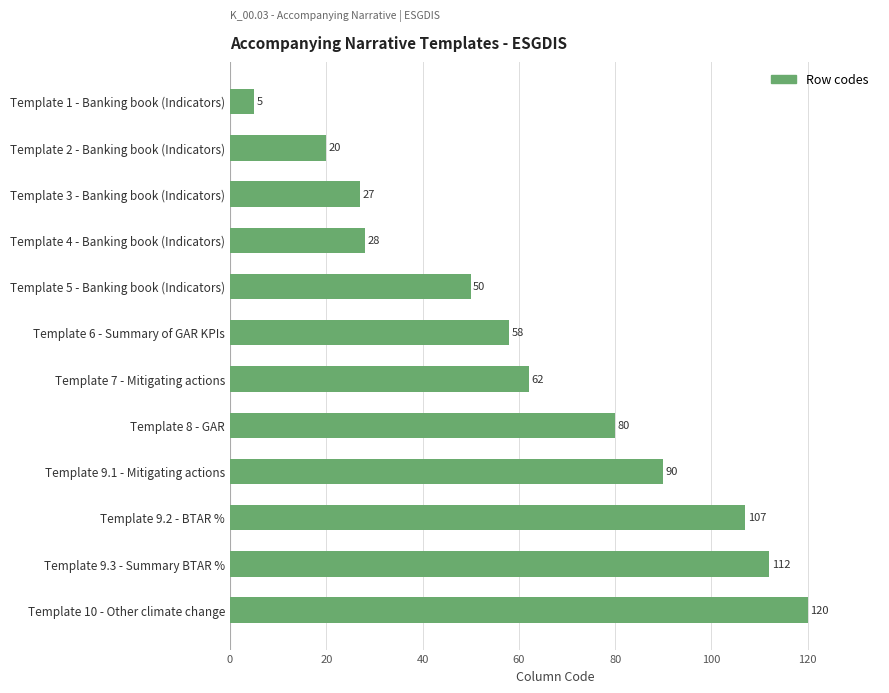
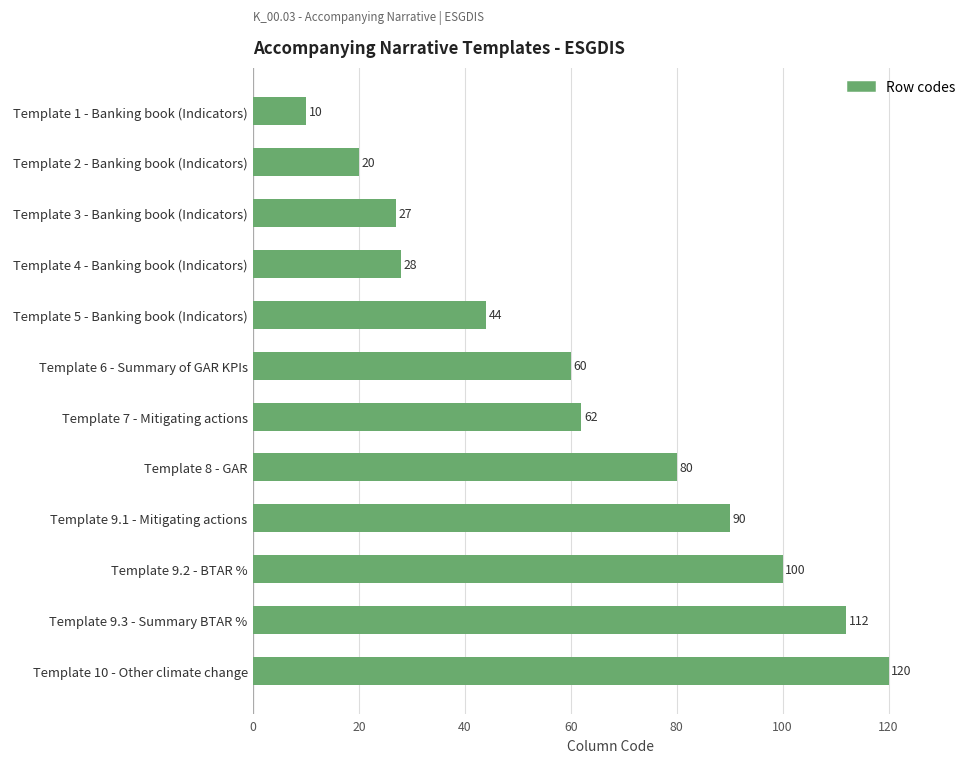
  {
-   "Template 1 - Banking book (Indicators)": 5,
+   "Template 1 - Banking book (Indicators)": 10,
    "Template 2 - Banking book (Indicators)": 20,
    "Template 3 - Banking book (Indicators)": 27,
    "Template 4 - Banking book (Indicators)": 28,
-   "Template 5 - Banking book (Indicators)": 50,
-   "Template 6 - Summary of GAR KPIs": 58,
+   "Template 5 - Banking book (Indicators)": 44,
+   "Template 6 - Summary of GAR KPIs": 60,
    "Template 7 - Mitigating actions": 62,
    "Template 8 - GAR": 80,
    "Template 9.1 - Mitigating actions": 90,
-   "Template 9.2 - BTAR %": 107,
+   "Template 9.2 - BTAR %": 100,
    "Template 9.3 - Summary BTAR %": 112,
    "Template 10 - Other climate change": 120
  }
